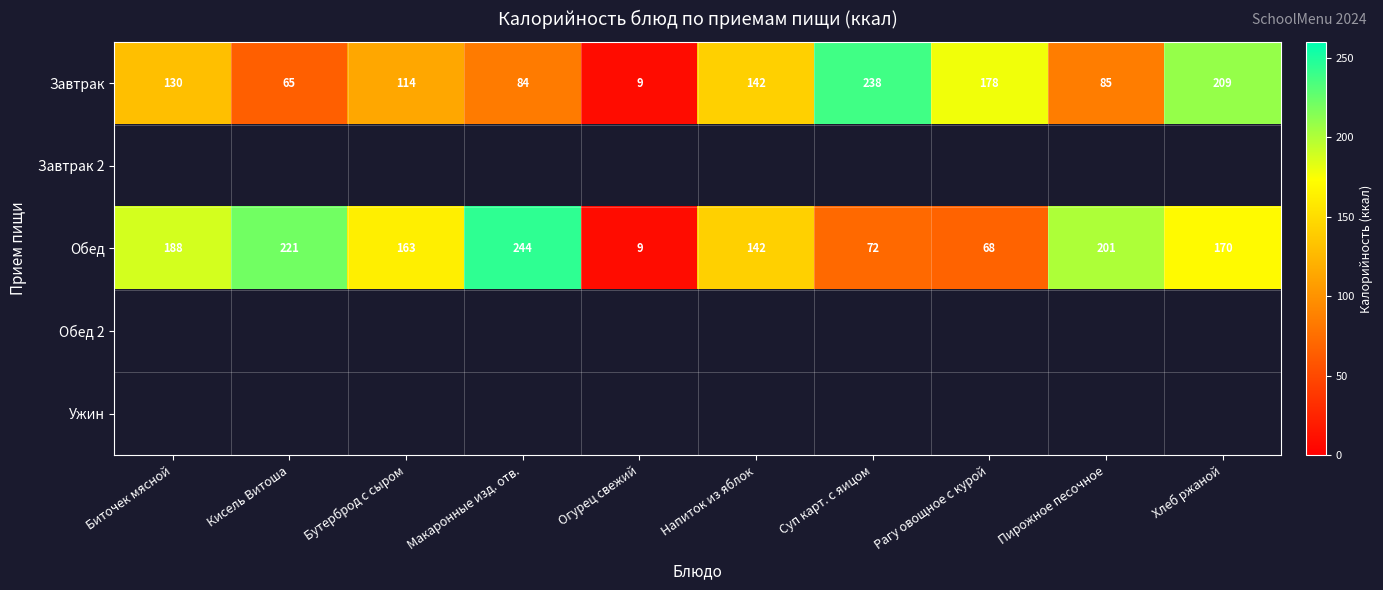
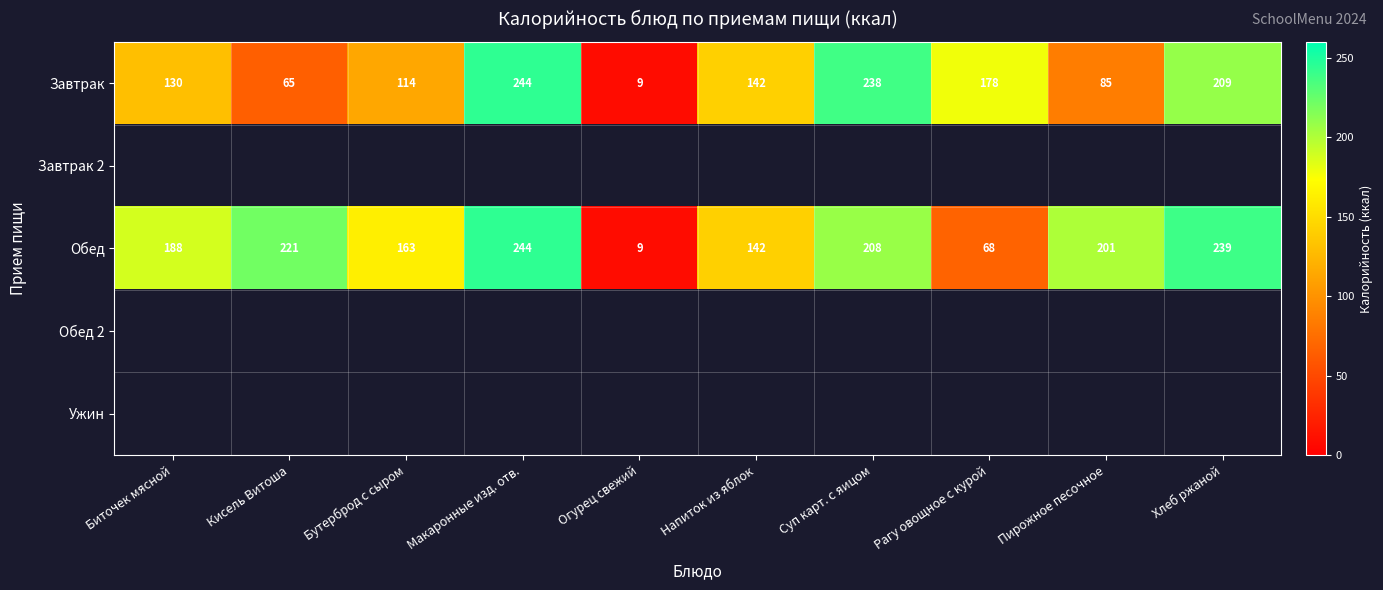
  {
    "Завтрак": {
      "Биточек мясной": 130,
      "Кисель Витоша": 65,
      "Бутерброд с сыром": 114,
-     "Макаронные изд. отв.": 84,
+     "Макаронные изд. отв.": 244,
      "Огурец свежий": 9,
      "Напиток из яблок": 142,
      "Суп карт. с яицом": 238,
      "Рагу овощное с курой": 178,
      "Пирожное песочное": 85,
      "Хлеб ржаной": 209
    },
    "Обед": {
      "Биточек мясной": 188,
      "Кисель Витоша": 221,
      "Бутерброд с сыром": 163,
      "Макаронные изд. отв.": 244,
      "Огурец свежий": 9,
      "Напиток из яблок": 142,
-     "Суп карт. с яицом": 72,
+     "Суп карт. с яицом": 208,
      "Рагу овощное с курой": 68,
      "Пирожное песочное": 201,
-     "Хлеб ржаной": 170
+     "Хлеб ржаной": 239
    }
  }
